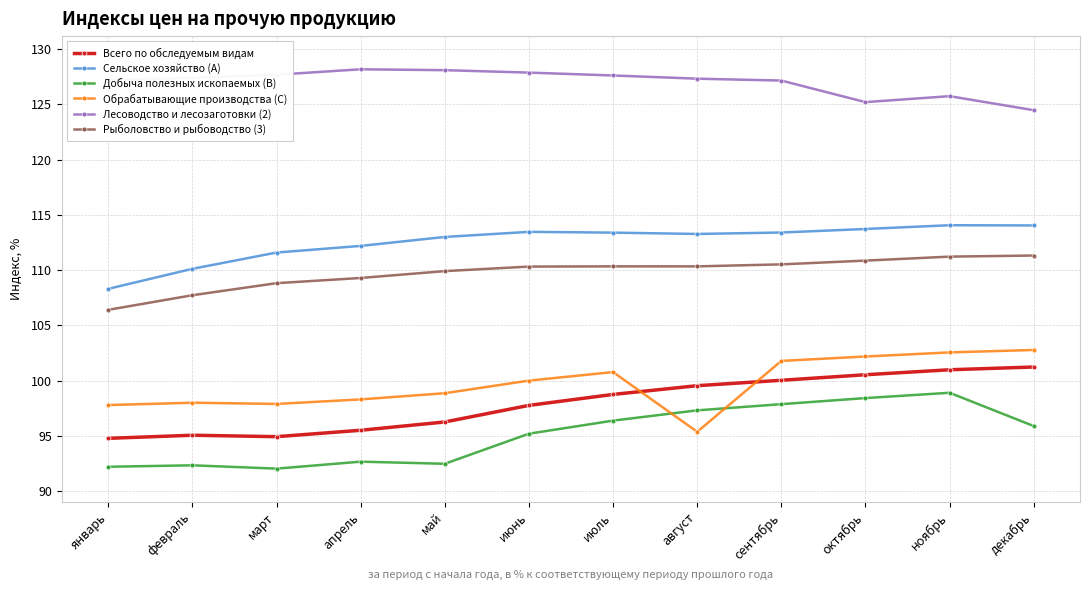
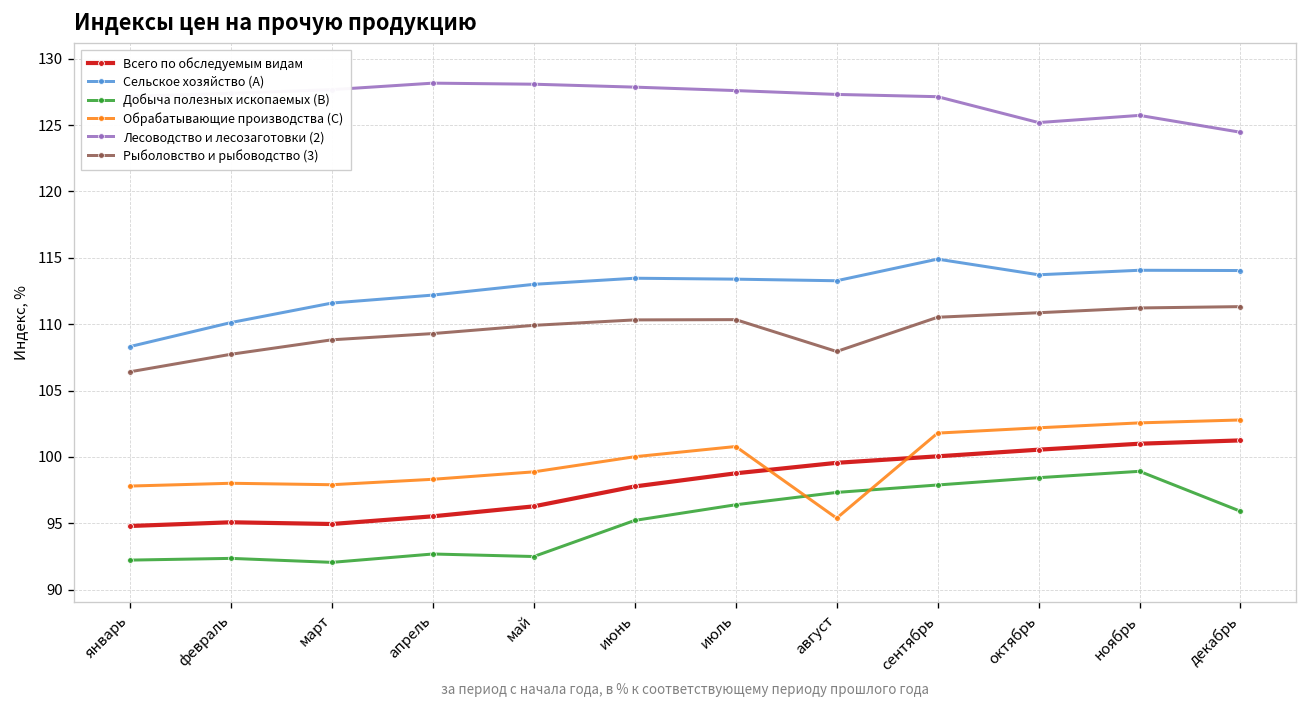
  {
    "Всего по обследуемым видам": {
      "январь": 94.8,
      "февраль": 95.1,
      "март": 94.9,
      "апрель": 95.5,
      "май": 96.3,
      "июнь": 97.8,
      "июль": 98.8,
      "август": 99.6,
      "сентябрь": 100.0,
      "октябрь": 100.5,
      "ноябрь": 101.0,
      "декабрь": 101.2
    },
    "Сельское хозяйство (A)": {
      "январь": 108.3,
      "февраль": 110.1,
      "март": 111.6,
      "апрель": 112.2,
      "май": 113.0,
      "июнь": 113.5,
      "июль": 113.4,
      "август": 113.3,
-     "сентябрь": 113.4,
+     "сентябрь": 114.9,
      "октябрь": 113.7,
      "ноябрь": 114.1,
      "декабрь": 114.0
    },
    "Добыча полезных ископаемых (B)": {
      "январь": 92.2,
      "февраль": 92.4,
      "март": 92.1,
      "апрель": 92.7,
      "май": 92.5,
      "июнь": 95.2,
      "июль": 96.4,
      "август": 97.3,
      "сентябрь": 97.9,
      "октябрь": 98.4,
      "ноябрь": 98.9,
      "декабрь": 95.9
    },
    "Обрабатывающие производства (C)": {
      "январь": 97.8,
      "февраль": 98.0,
      "март": 97.9,
      "апрель": 98.3,
      "май": 98.9,
      "июнь": 100.0,
      "июль": 100.8,
      "август": 95.4,
      "сентябрь": 101.8,
      "октябрь": 102.2,
      "ноябрь": 102.6,
      "декабрь": 102.8
    },
    "Лесоводство и лесозаготовки (2)": {
      "апрель": 128.2,
      "май": 128.1,
      "июнь": 127.9,
      "июль": 127.6,
      "август": 127.3,
      "сентябрь": 127.1,
      "октябрь": 125.2,
      "ноябрь": 125.7,
      "декабрь": 124.5
    },
    "Рыболовство и рыбоводство (3)": {
      "январь": 106.4,
      "февраль": 107.7,
      "март": 108.8,
      "апрель": 109.3,
      "май": 109.9,
      "июнь": 110.3,
      "июль": 110.3,
-     "август": 110.3,
+     "август": 107.9,
      "сентябрь": 110.5,
      "октябрь": 110.9,
      "ноябрь": 111.2,
      "декабрь": 111.3
    }
  }
